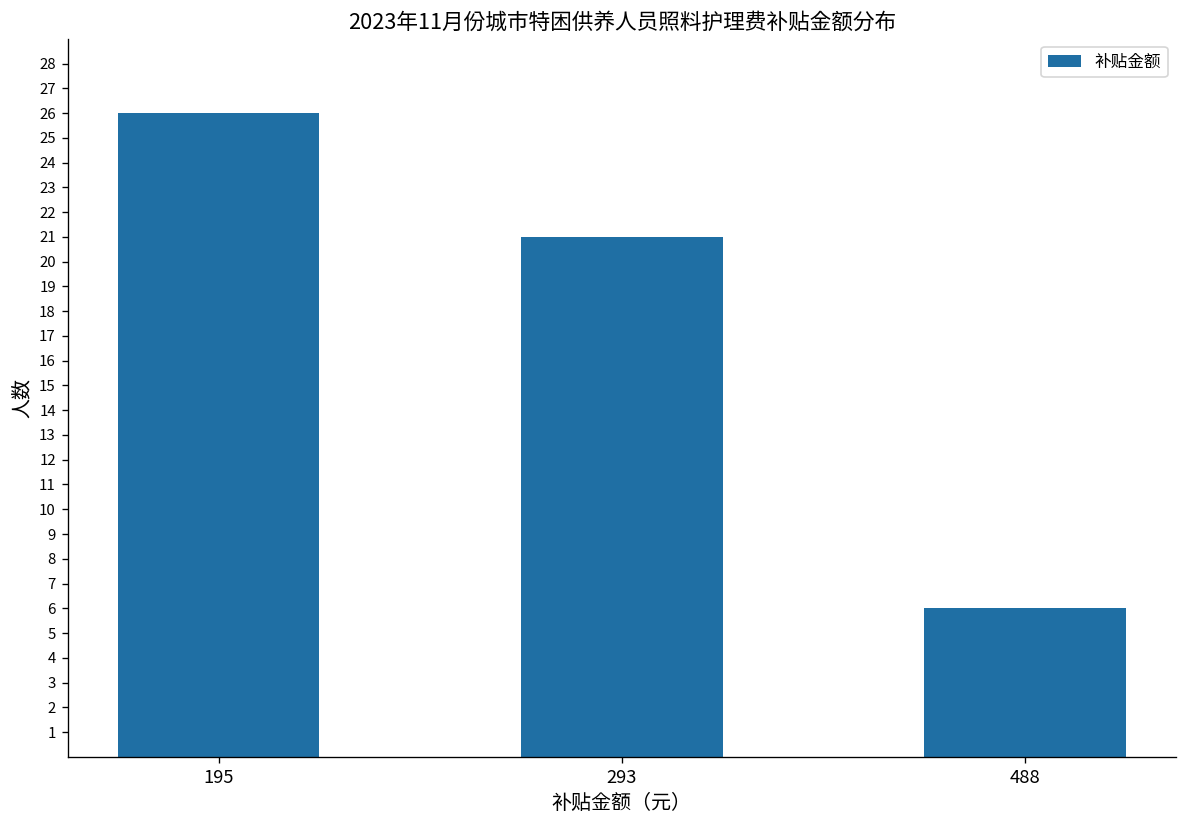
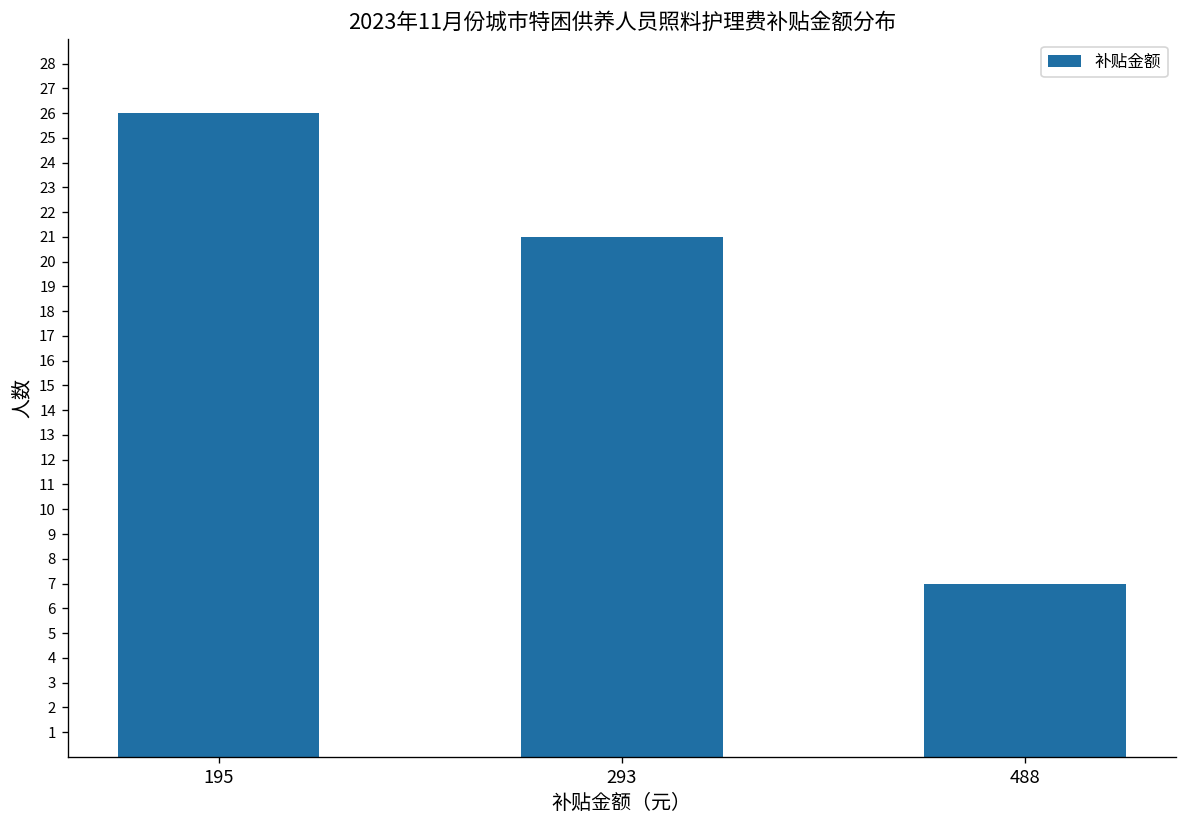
  {
    "195": 26,
    "293": 21,
-   "488": 6
+   "488": 7
  }
